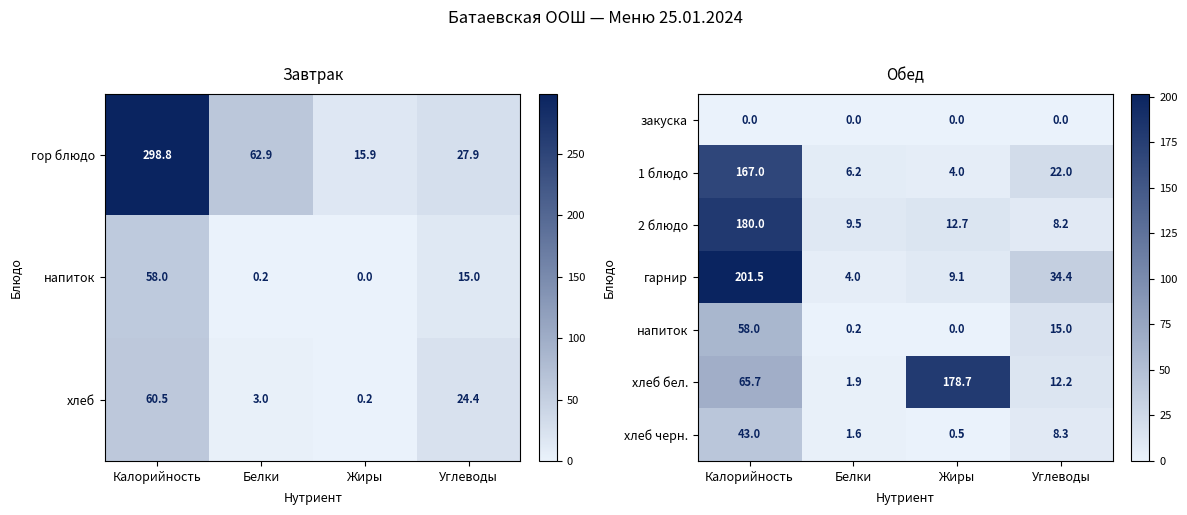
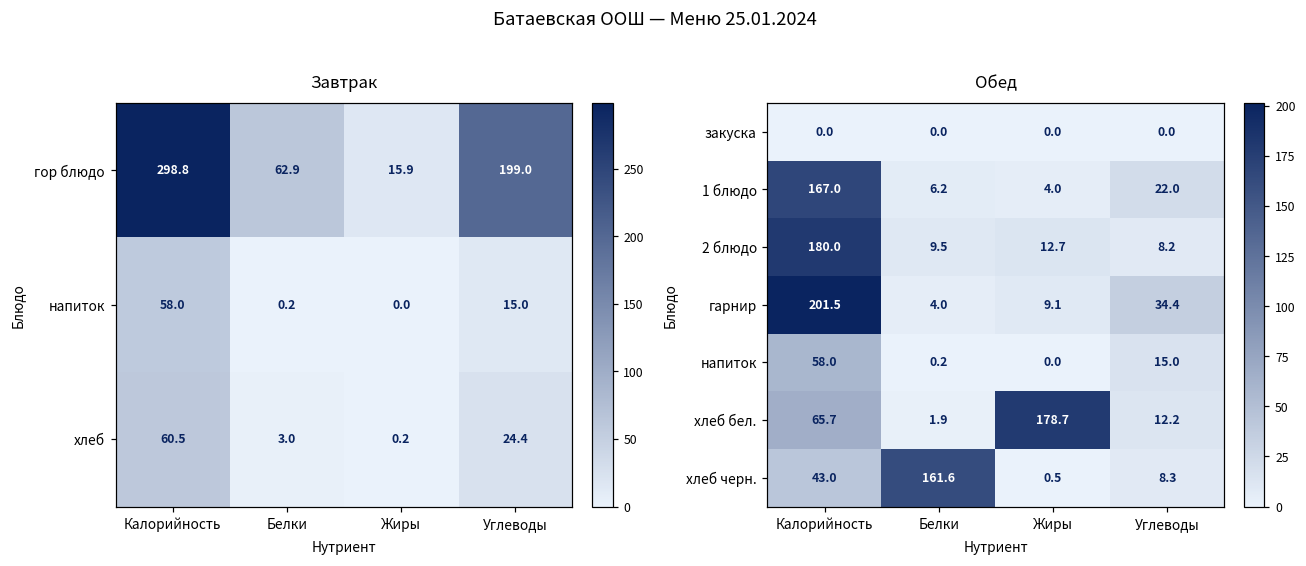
  {
    "Завтрак": {
      "гор блюдо": {
        "Калорийность": 298.8,
        "Белки": 62.9,
        "Жиры": 15.9,
-       "Углеводы": 27.9
+       "Углеводы": 199.0
      },
      "напиток": {
        "Калорийность": 58.0,
        "Белки": 0.2,
        "Жиры": 0.0,
        "Углеводы": 15.0
      },
      "хлеб": {
        "Калорийность": 60.5,
        "Белки": 3.0,
        "Жиры": 0.2,
        "Углеводы": 24.4
      }
    },
    "Обед": {
      "закуска": {
        "Калорийность": 0.0,
        "Белки": 0.0,
        "Жиры": 0.0,
        "Углеводы": 0.0
      },
      "1 блюдо": {
        "Калорийность": 167.0,
        "Белки": 6.2,
        "Жиры": 4.0,
        "Углеводы": 22.0
      },
      "2 блюдо": {
        "Калорийность": 180.0,
        "Белки": 9.5,
        "Жиры": 12.7,
        "Углеводы": 8.2
      },
      "гарнир": {
        "Калорийность": 201.5,
        "Белки": 4.0,
        "Жиры": 9.1,
        "Углеводы": 34.4
      },
      "напиток": {
        "Калорийность": 58.0,
        "Белки": 0.2,
        "Жиры": 0.0,
        "Углеводы": 15.0
      },
      "хлеб бел.": {
        "Калорийность": 65.7,
        "Белки": 1.9,
        "Жиры": 178.7,
        "Углеводы": 12.2
      },
      "хлеб черн.": {
        "Калорийность": 43.0,
-       "Белки": 1.6,
+       "Белки": 161.6,
        "Жиры": 0.5,
        "Углеводы": 8.3
      }
    }
  }
